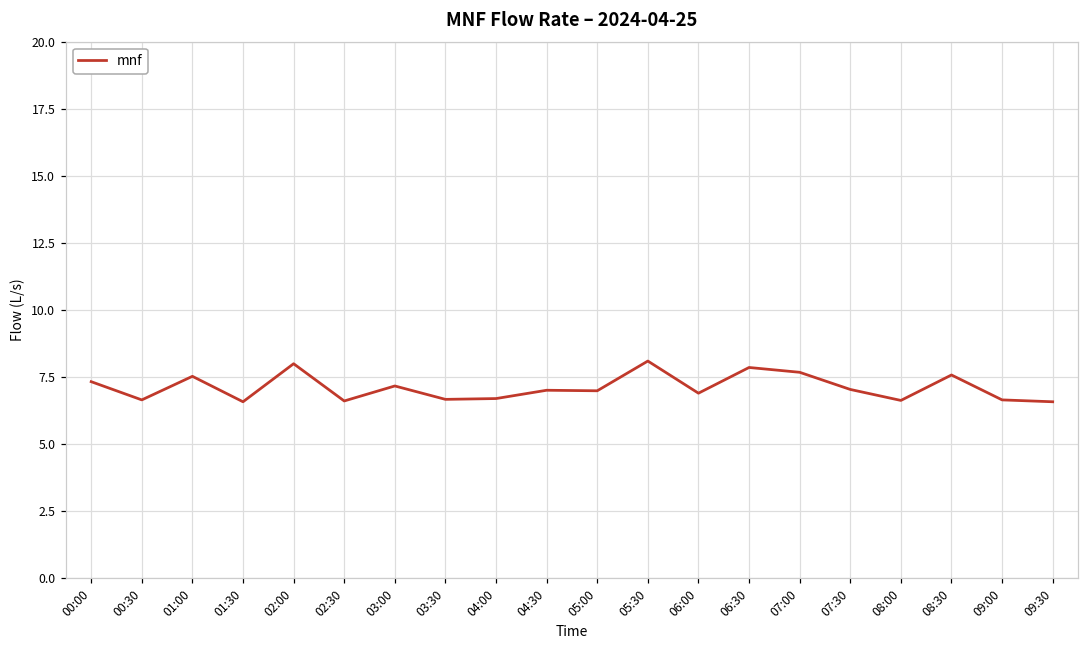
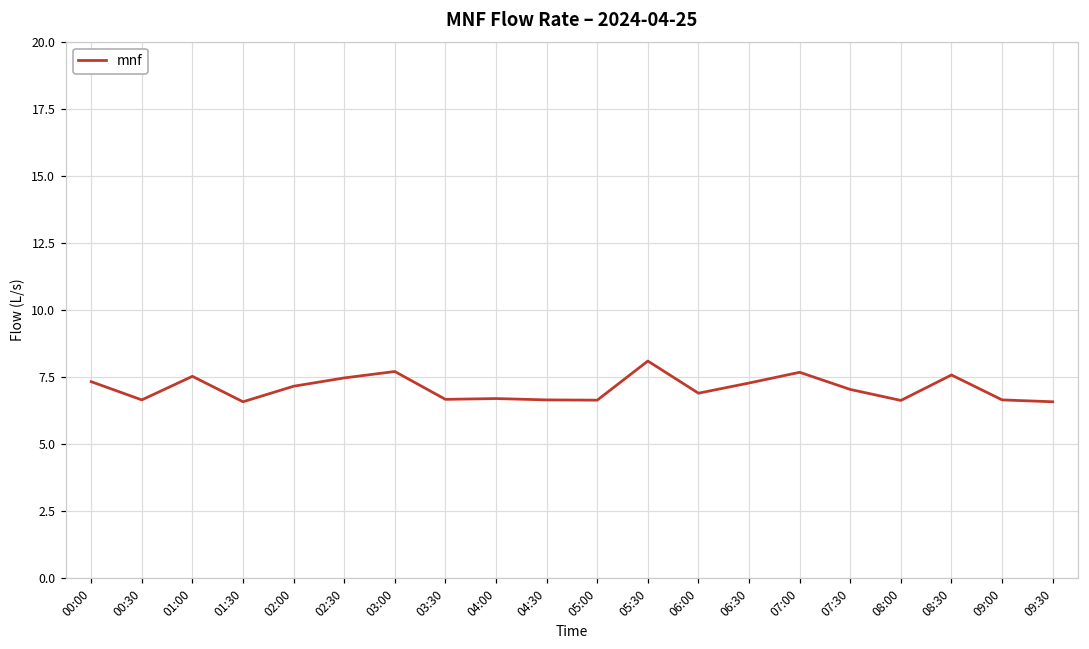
  {
    "00:00": 7.3,
    "00:30": 6.6,
    "01:00": 7.5,
    "01:30": 6.6,
-   "02:00": 8.0,
-   "02:30": 6.6,
-   "03:00": 7.2,
+   "02:00": 7.1,
+   "02:30": 7.5,
+   "03:00": 7.7,
    "03:30": 6.7,
    "04:00": 6.7,
-   "04:30": 7.0,
-   "05:00": 7.0,
+   "04:30": 6.6,
+   "05:00": 6.6,
    "05:30": 8.1,
    "06:00": 6.9,
-   "06:30": 7.8,
+   "06:30": 7.3,
    "07:00": 7.7,
    "07:30": 7.0,
    "08:00": 6.6,
    "08:30": 7.6,
    "09:00": 6.6,
    "09:30": 6.6
  }
